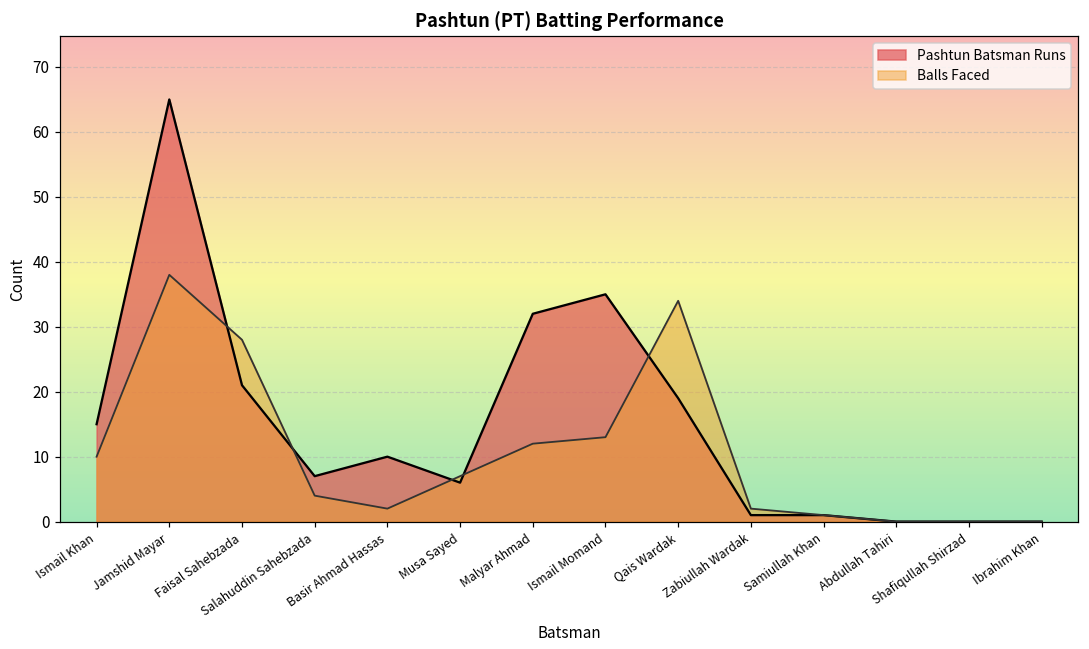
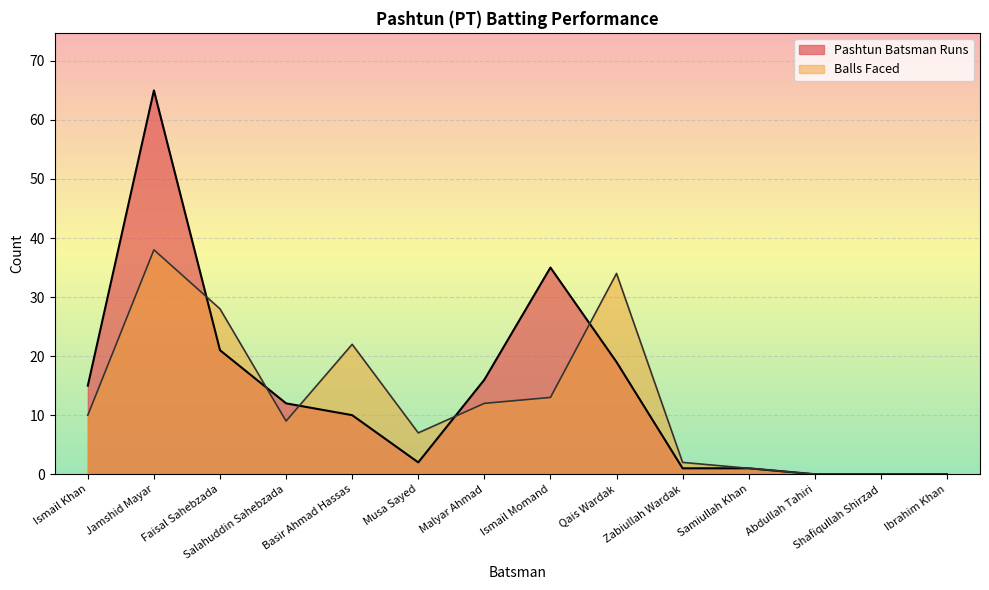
  {
    "Pashtun Batsman Runs": {
      "Ismail Khan": 15,
      "Jamshid Mayar": 65,
      "Faisal Sahebzada": 21,
-     "Salahuddin Sahebzada": 7,
+     "Salahuddin Sahebzada": 12,
      "Basir Ahmad Hassas": 10,
-     "Musa Sayed": 6,
-     "Malyar Ahmad": 32,
+     "Musa Sayed": 2,
+     "Malyar Ahmad": 16,
      "Ismail Momand": 35,
      "Qais Wardak": 19,
      "Zabiullah Wardak": 1
    },
    "Balls Faced": {
      "Ismail Khan": 10,
      "Jamshid Mayar": 38,
      "Faisal Sahebzada": 28,
-     "Salahuddin Sahebzada": 4,
-     "Basir Ahmad Hassas": 2,
+     "Salahuddin Sahebzada": 9,
+     "Basir Ahmad Hassas": 22,
      "Musa Sayed": 7,
      "Malyar Ahmad": 12,
      "Ismail Momand": 13,
      "Qais Wardak": 34,
      "Zabiullah Wardak": 2
    }
  }
